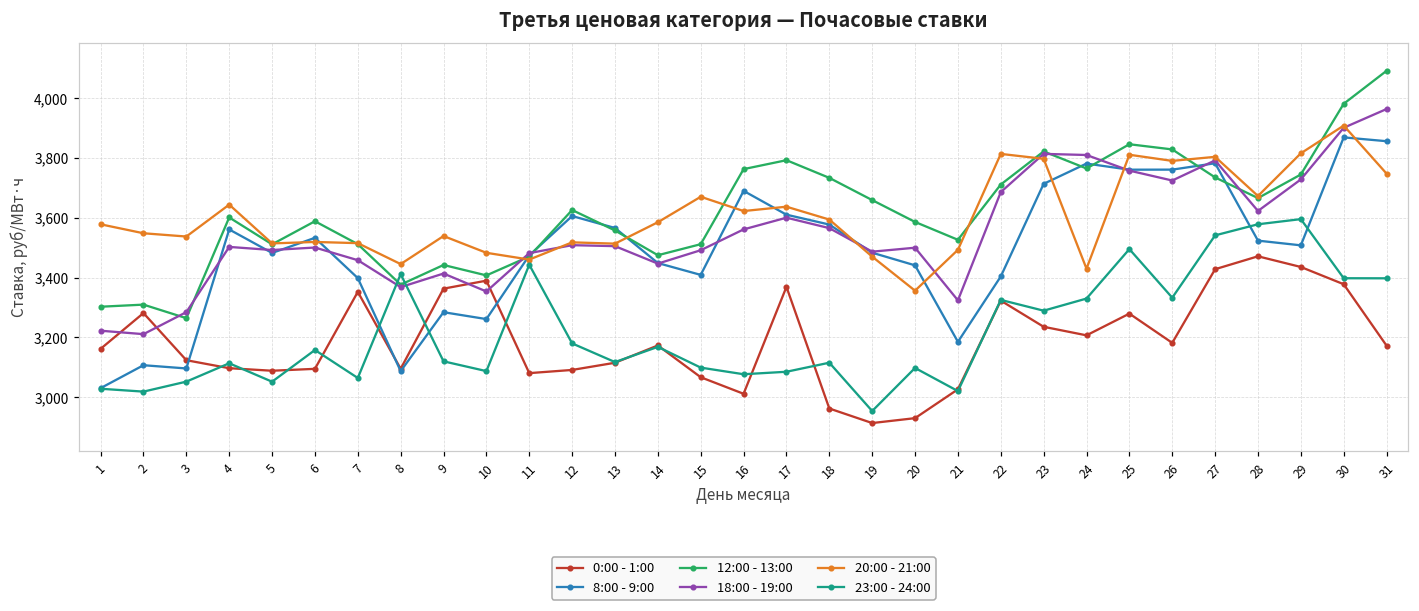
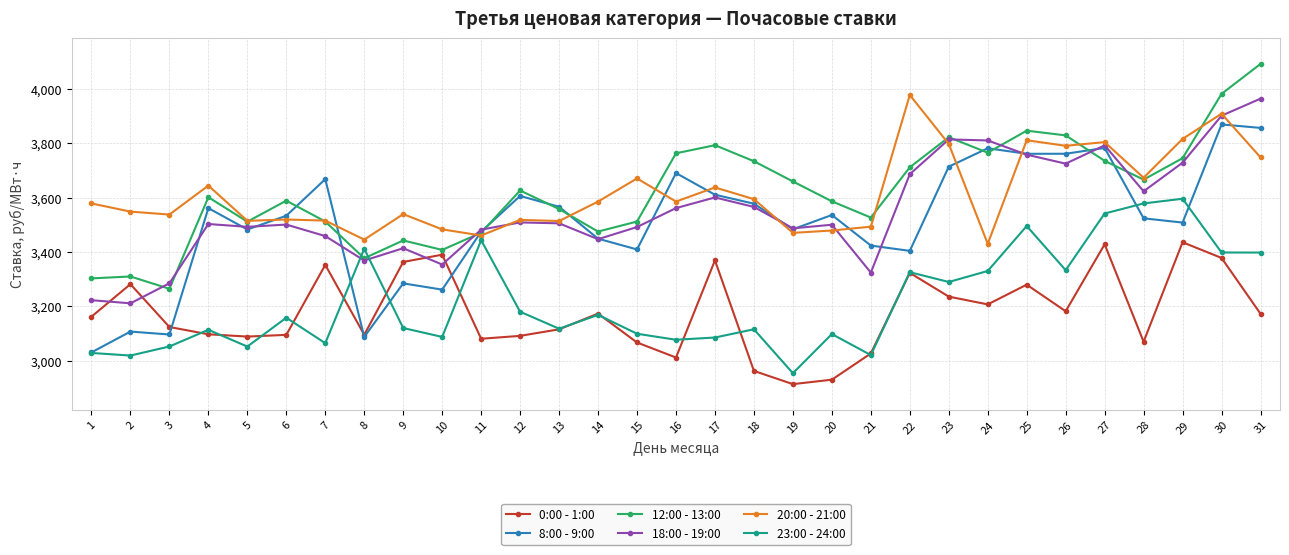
  {
    "0:00 - 1:00": {
      "1": "3,160",
      "2": "3,280",
      "3": "3,120",
      "4": "3,100",
      "5": "3,090",
      "6": "3,090",
      "7": "3,350",
      "9": "3,360",
      "10": "3,390",
      "11": "3,080",
      "12": "3,090",
      "15": "3,070",
      "16": "3,010",
      "17": "3,370",
      "18": "2,960",
      "19": "2,910",
      "20": "2,930",
      "23": "3,240",
      "24": "3,210",
      "25": "3,280",
      "26": "3,180",
      "27": "3,430",
-     "28": "3,470",
+     "28": "3,070",
      "29": "3,440",
      "30": "3,380",
      "31": "3,170"
    },
    "8:00 - 9:00": {
      "2": "3,110",
      "3": "3,100",
      "4": "3,560",
      "5": "3,480",
      "6": "3,530",
-     "7": "3,400",
+     "7": "3,670",
      "9": "3,280",
      "10": "3,260",
      "12": "3,610",
      "15": "3,410",
      "16": "3,690",
      "17": "3,610",
      "18": "3,580",
-     "20": "3,440",
-     "21": "3,190",
+     "20": "3,540",
+     "21": "3,420",
      "22": "3,400",
      "23": "3,710",
      "24": "3,780",
      "26": "3,760",
      "27": "3,780",
      "28": "3,520",
      "29": "3,510",
      "30": "3,870",
      "31": "3,860"
    },
    "18:00 - 19:00": {
      "1": "3,220",
      "2": "3,210",
      "3": "3,280",
      "4": "3,500",
      "5": "3,490",
      "6": "3,500",
      "7": "3,460",
      "9": "3,410",
      "10": "3,350",
      "15": "3,490",
      "16": "3,560",
      "17": "3,600",
      "18": "3,570",
      "20": "3,500",
      "21": "3,320",
      "22": "3,690",
      "24": "3,810",
      "26": "3,730",
      "27": "3,790",
      "28": "3,620",
      "29": "3,730",
      "31": "3,960"
    },
    "20:00 - 21:00": {
      "1": "3,580",
      "2": "3,550",
      "3": "3,540",
      "4": "3,640",
      "6": "3,520",
      "8": "3,450",
      "9": "3,540",
      "10": "3,480",
      "11": "3,460",
      "14": "3,590",
      "15": "3,670",
-     "16": "3,620",
+     "16": "3,590",
      "17": "3,640",
      "18": "3,590",
      "19": "3,470",
-     "20": "3,360",
+     "20": "3,480",
      "21": "3,490",
-     "22": "3,810",
+     "22": "3,980",
      "23": "3,800",
      "24": "3,430",
      "25": "3,810",
      "26": "3,790",
      "27": "3,800",
      "29": "3,820",
      "31": "3,750"
    }
  }
